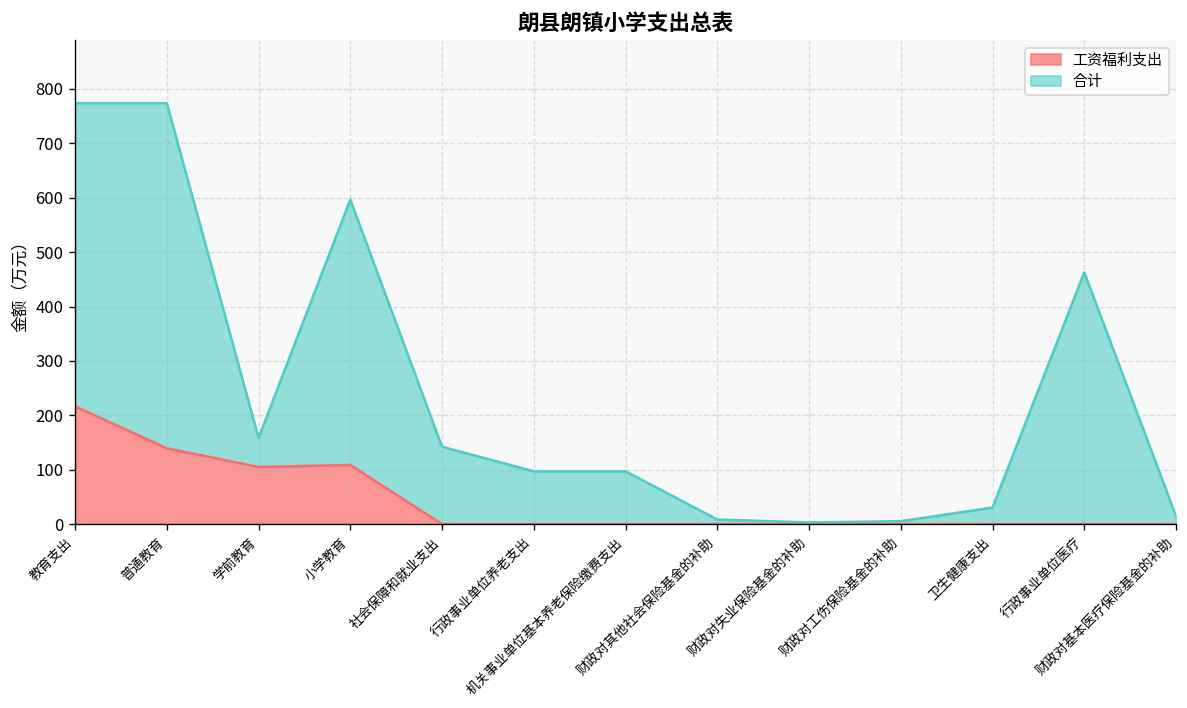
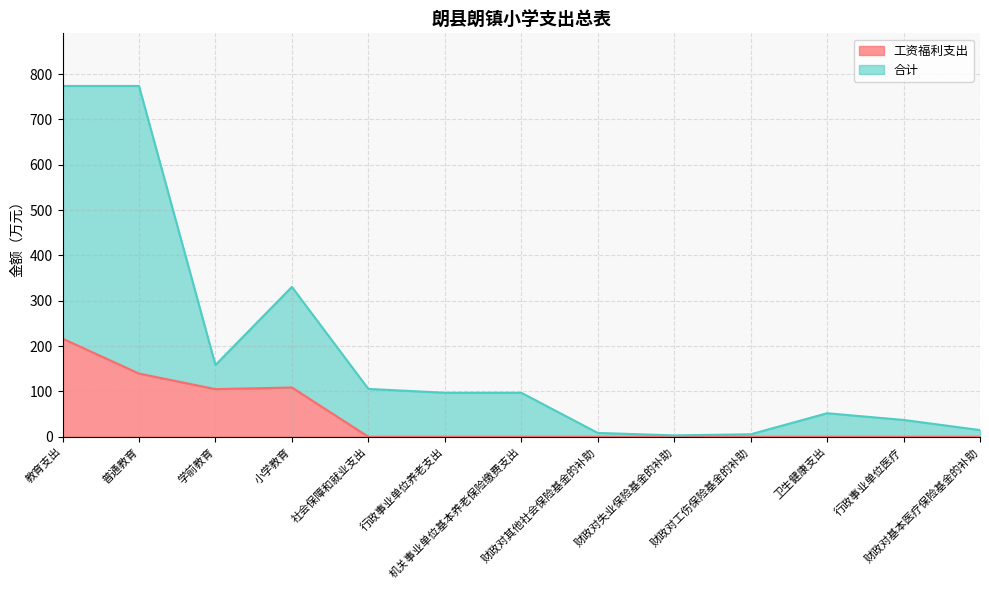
  {
    "工资福利支出": {
      "教育支出": 220,
      "普通教育": 140,
      "学前教育": 110,
      "小学教育": 110,
      "社会保障和就业支出": 0,
      "行政事业单位养老支出": 0,
      "机关事业单位基本养老保险缴费支出": 0,
      "财政对其他社会保险基金的补助": 0,
      "卫生健康支出": 0,
      "行政事业单位医疗": 0,
      "财政对基本医疗保险基金的补助": 0
    },
    "合计": {
      "教育支出": 770,
      "普通教育": 770,
      "学前教育": 160,
-     "小学教育": 600,
-     "社会保障和就业支出": 140,
+     "小学教育": 330,
+     "社会保障和就业支出": 110,
      "行政事业单位养老支出": 100,
      "机关事业单位基本养老保险缴费支出": 100,
      "财政对其他社会保险基金的补助": 10,
-     "卫生健康支出": 30,
-     "行政事业单位医疗": 460,
+     "卫生健康支出": 50,
+     "行政事业单位医疗": 40,
      "财政对基本医疗保险基金的补助": 10
    }
  }
